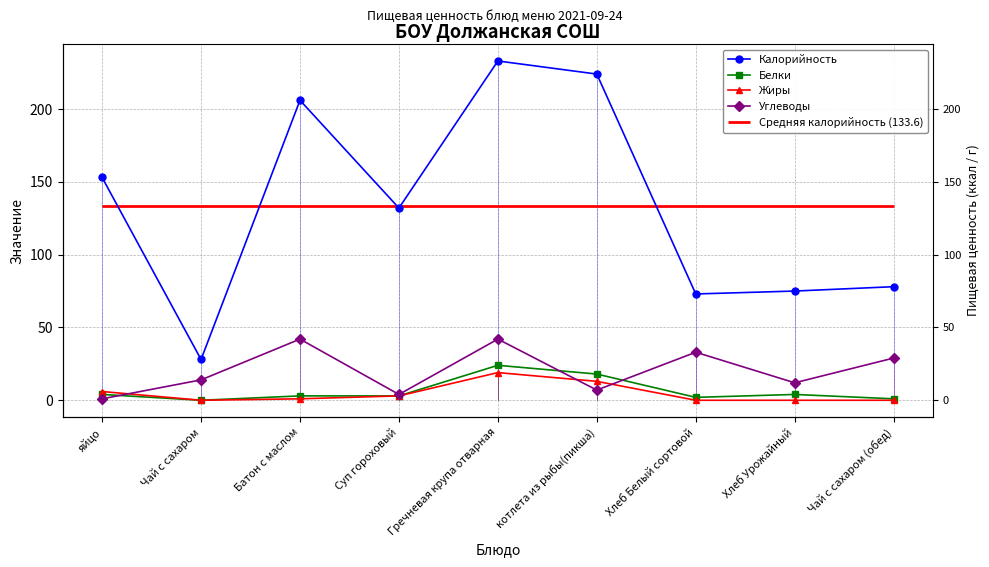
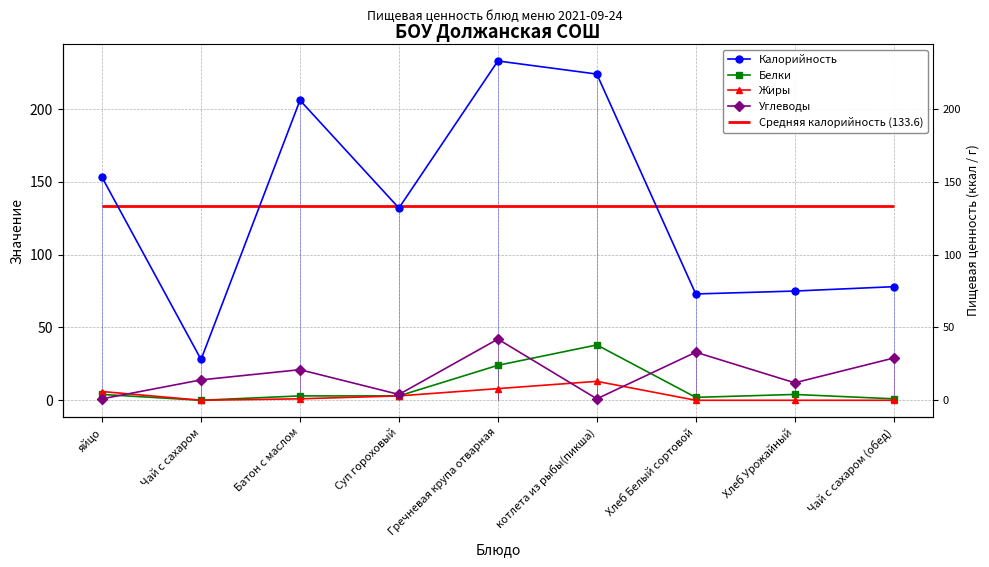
  {
    "Калорийность": {
      "яйцо": 153,
      "Чай с сахаром": 28,
      "Батон с маслом": 206,
      "Суп гороховый": 132,
      "Гречневая крупа отварная": 233,
      "котлета из рыбы(пикша)": 224,
      "Хлеб Белый сортовой": 73,
      "Хлеб Урожайный": 75,
      "Чай с сахаром (обед)": 78
    },
    "Белки": {
      "яйцо": 4,
      "Батон с маслом": 3,
      "Гречневая крупа отварная": 24,
-     "котлета из рыбы(пикша)": 18,
+     "котлета из рыбы(пикша)": 38,
      "Хлеб Белый сортовой": 2,
      "Хлеб Урожайный": 4
    },
    "Жиры": {
      "яйцо": 6,
      "Батон с маслом": 1,
-     "Гречневая крупа отварная": 19,
+     "Гречневая крупа отварная": 8,
      "котлета из рыбы(пикша)": 13,
      "Хлеб Белый сортовой": 0,
      "Хлеб Урожайный": 0
    },
    "Углеводы": {
      "яйцо": 1,
      "Чай с сахаром": 14,
-     "Батон с маслом": 42,
+     "Батон с маслом": 21,
      "Гречневая крупа отварная": 42,
-     "котлета из рыбы(пикша)": 7,
+     "котлета из рыбы(пикша)": 1,
      "Хлеб Белый сортовой": 33,
      "Хлеб Урожайный": 12,
      "Чай с сахаром (обед)": 29
    }
  }
